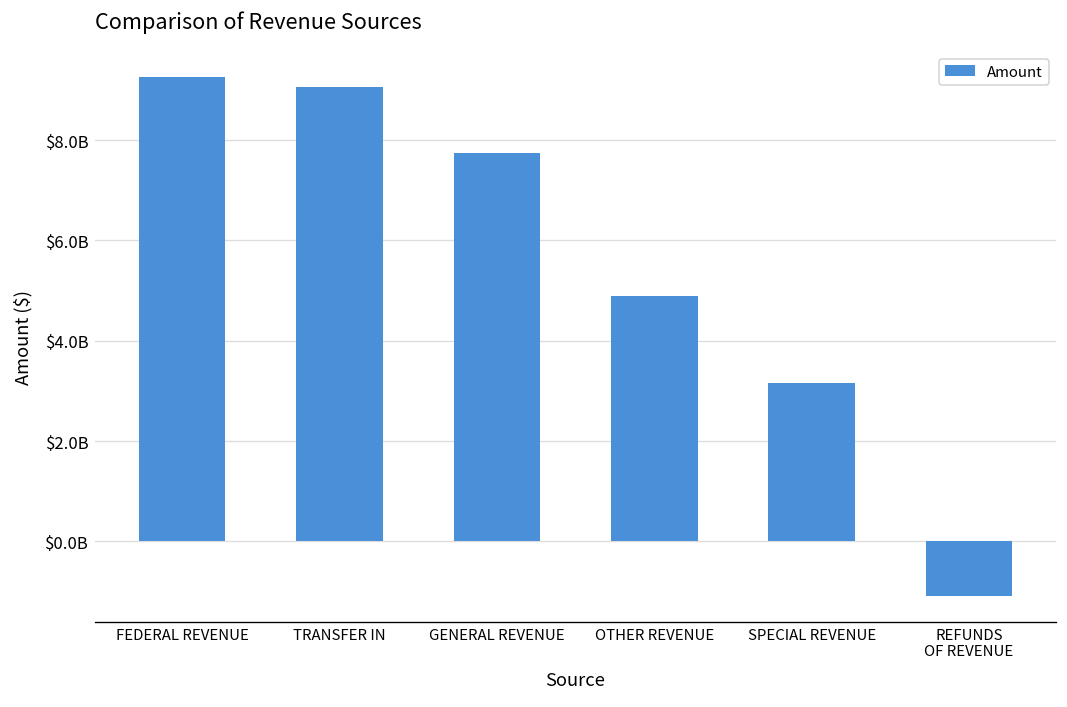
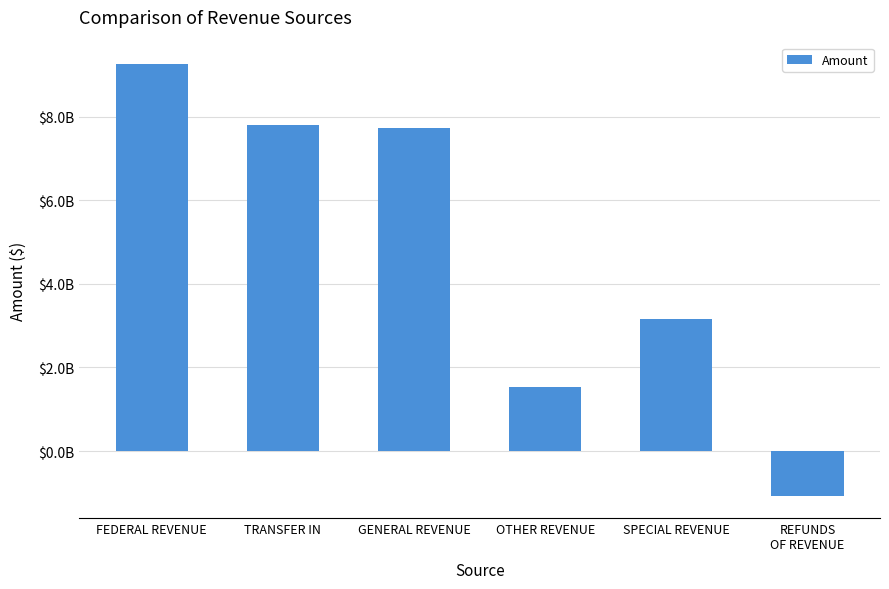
  {
    "FEDERAL REVENUE": "$9300000000",
-   "TRANSFER IN": "$9100000000",
+   "TRANSFER IN": "$7800000000",
    "GENERAL REVENUE": "$7700000000",
-   "OTHER REVENUE": "$4900000000",
+   "OTHER REVENUE": "$1500000000",
    "SPECIAL REVENUE": "$3200000000",
    "REFUNDS OF REVENUE": "$-1100000000"
  }
